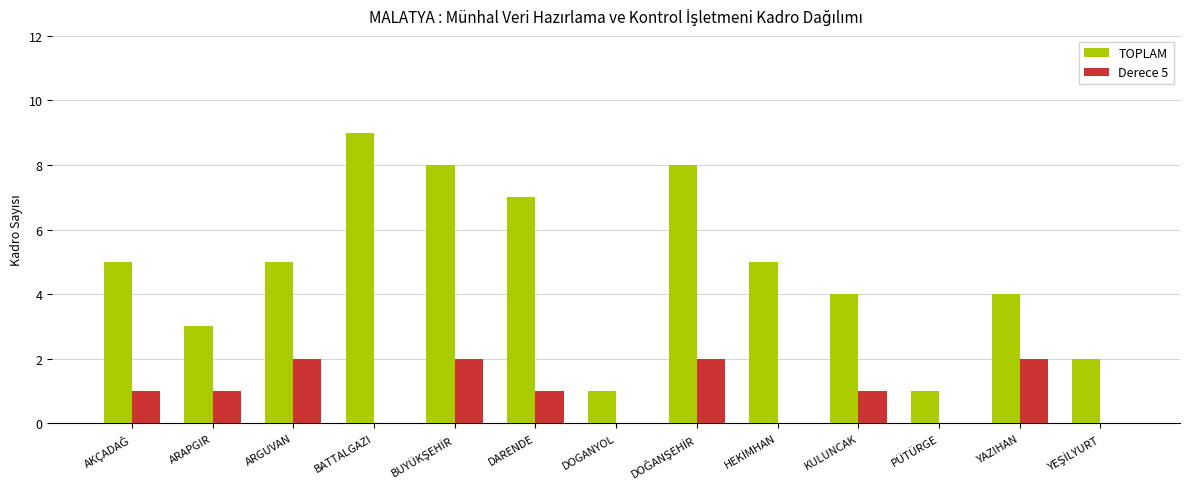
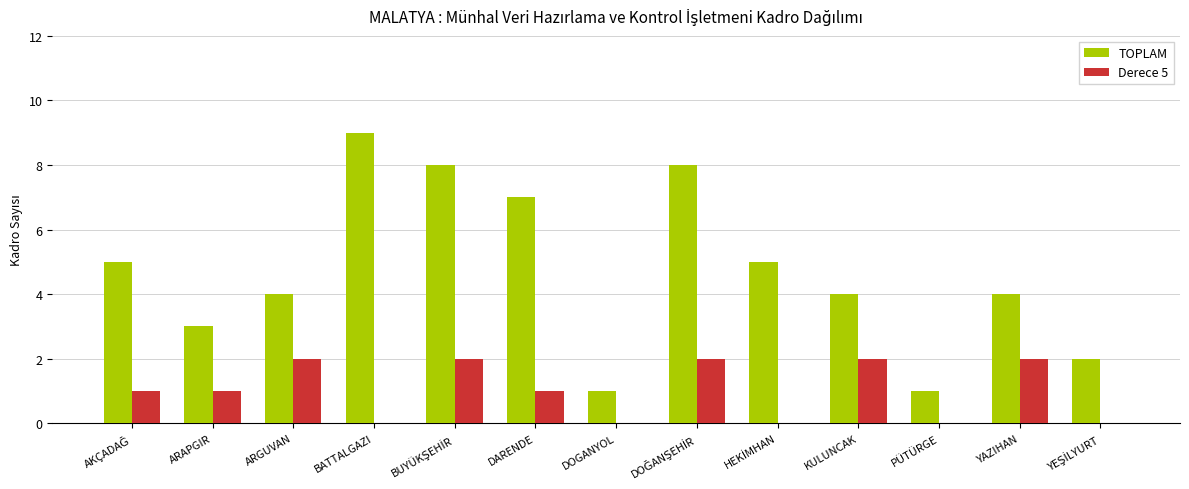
  {
    "TOPLAM": {
      "AKÇADAĞ": 5,
      "ARAPGIR": 3,
-     "ARGUVAN": 5,
+     "ARGUVAN": 4,
      "BATTALGAZI": 9,
      "BUYÜKŞEHİR": 8,
      "DARENDE": 7,
      "DOGANYOL": 1,
      "DOĞANŞEHİR": 8,
      "HEKİMHAN": 5,
      "KULUNCAK": 4,
      "PÜTÜRGE": 1,
      "YAZIHAN": 4,
      "YEŞİLYURT": 2
    },
    "Derece 5": {
      "AKÇADAĞ": 1,
      "ARAPGIR": 1,
      "ARGUVAN": 2,
      "BATTALGAZI": 0,
      "BUYÜKŞEHİR": 2,
      "DARENDE": 1,
      "DOGANYOL": 0,
      "DOĞANŞEHİR": 2,
      "HEKİMHAN": 0,
-     "KULUNCAK": 1,
+     "KULUNCAK": 2,
      "PÜTÜRGE": 0,
      "YAZIHAN": 2,
      "YEŞİLYURT": 0
    }
  }
